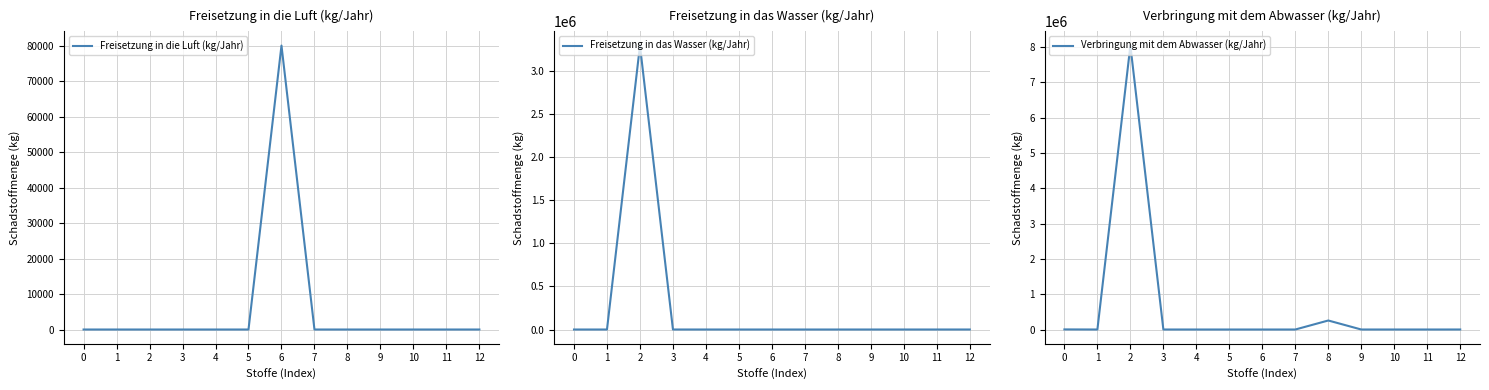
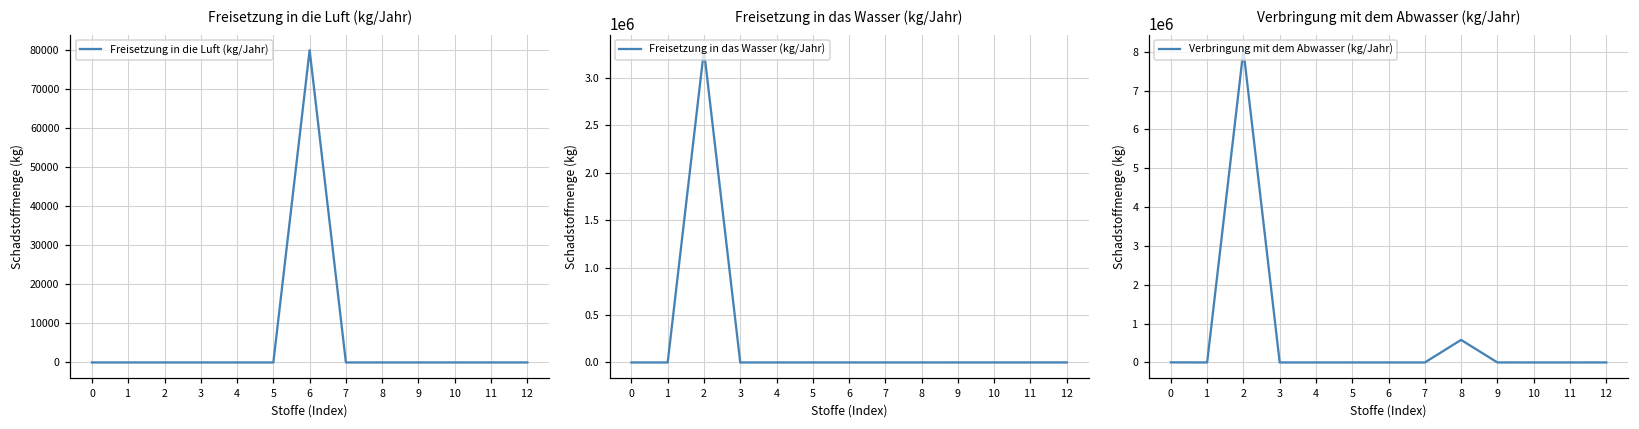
  {
    "Freisetzung in die Luft (kg/Jahr)": {
      "0": 0,
      "1": 0,
      "2": 0,
      "3": 0,
      "4": 0,
      "5": 0,
      "6": 80000,
      "7": 0,
      "8": 0,
      "9": 0,
      "10": 0,
      "11": 0,
      "12": 0
    },
    "Freisetzung in das Wasser (kg/Jahr)": {
      "0": 0,
      "1": 0,
      "3": 0,
      "4": 0,
      "5": 0,
      "6": 0,
      "7": 0,
      "8": 0,
      "9": 0,
      "10": 0,
      "11": 0,
      "12": 0
    },
    "Verbringung mit dem Abwasser (kg/Jahr)": {
      "0": 0,
      "1": 0,
      "3": 0,
      "4": 0,
      "5": 0,
      "6": 0,
      "7": 0,
-     "8": 300000,
+     "8": 600000,
      "9": 0,
      "10": 0,
      "11": 0,
      "12": 0
    }
  }
